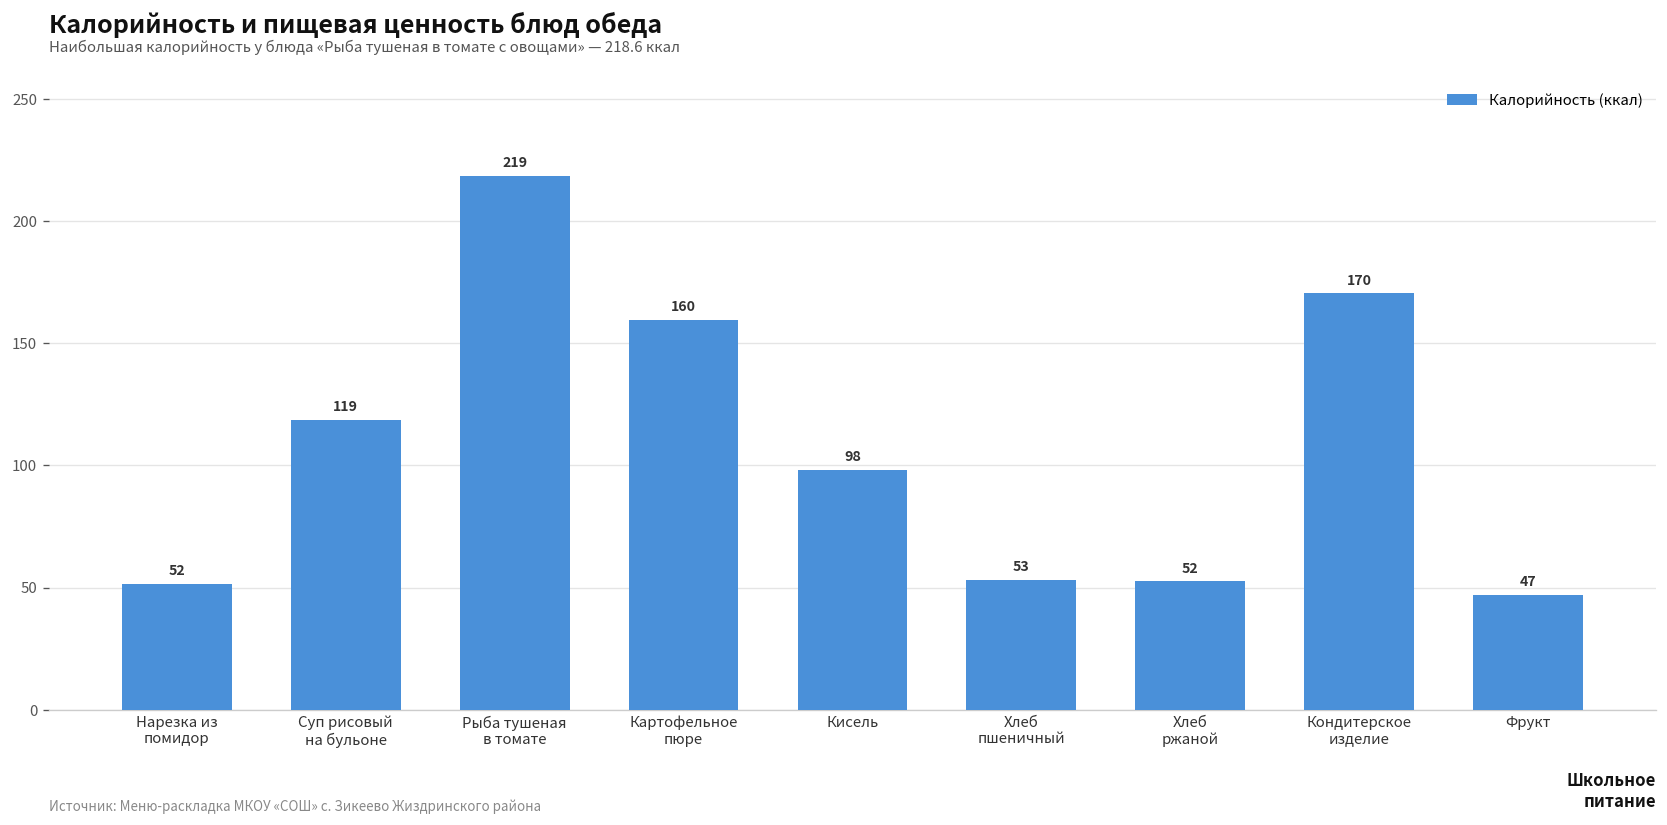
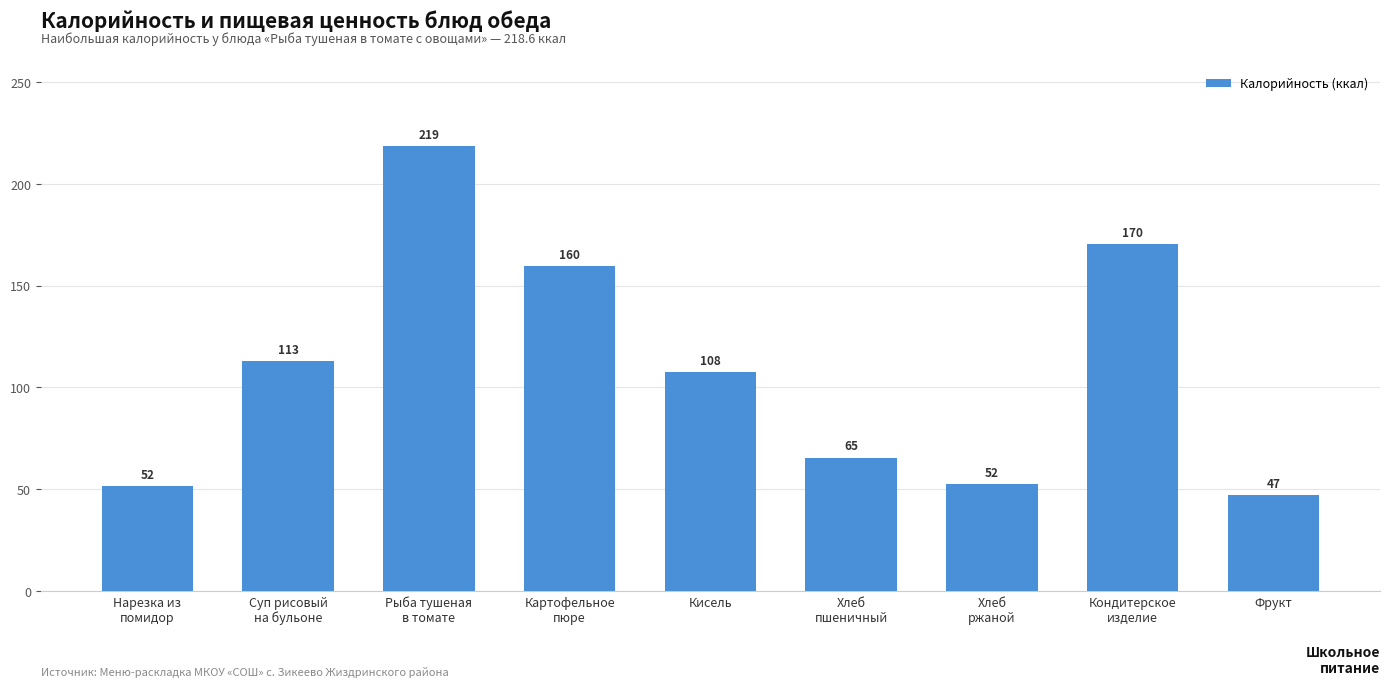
  {
    "Нарезка из помидор": 52,
-   "Суп рисовый на бульоне": 119,
+   "Суп рисовый на бульоне": 113,
    "Рыба тушеная в томате": 219,
    "Картофельное пюре": 160,
-   "Кисель": 98,
-   "Хлеб пшеничный": 53,
+   "Кисель": 108,
+   "Хлеб пшеничный": 65,
    "Хлеб ржаной": 52,
    "Кондитерское изделие": 170,
    "Фрукт": 47
  }
